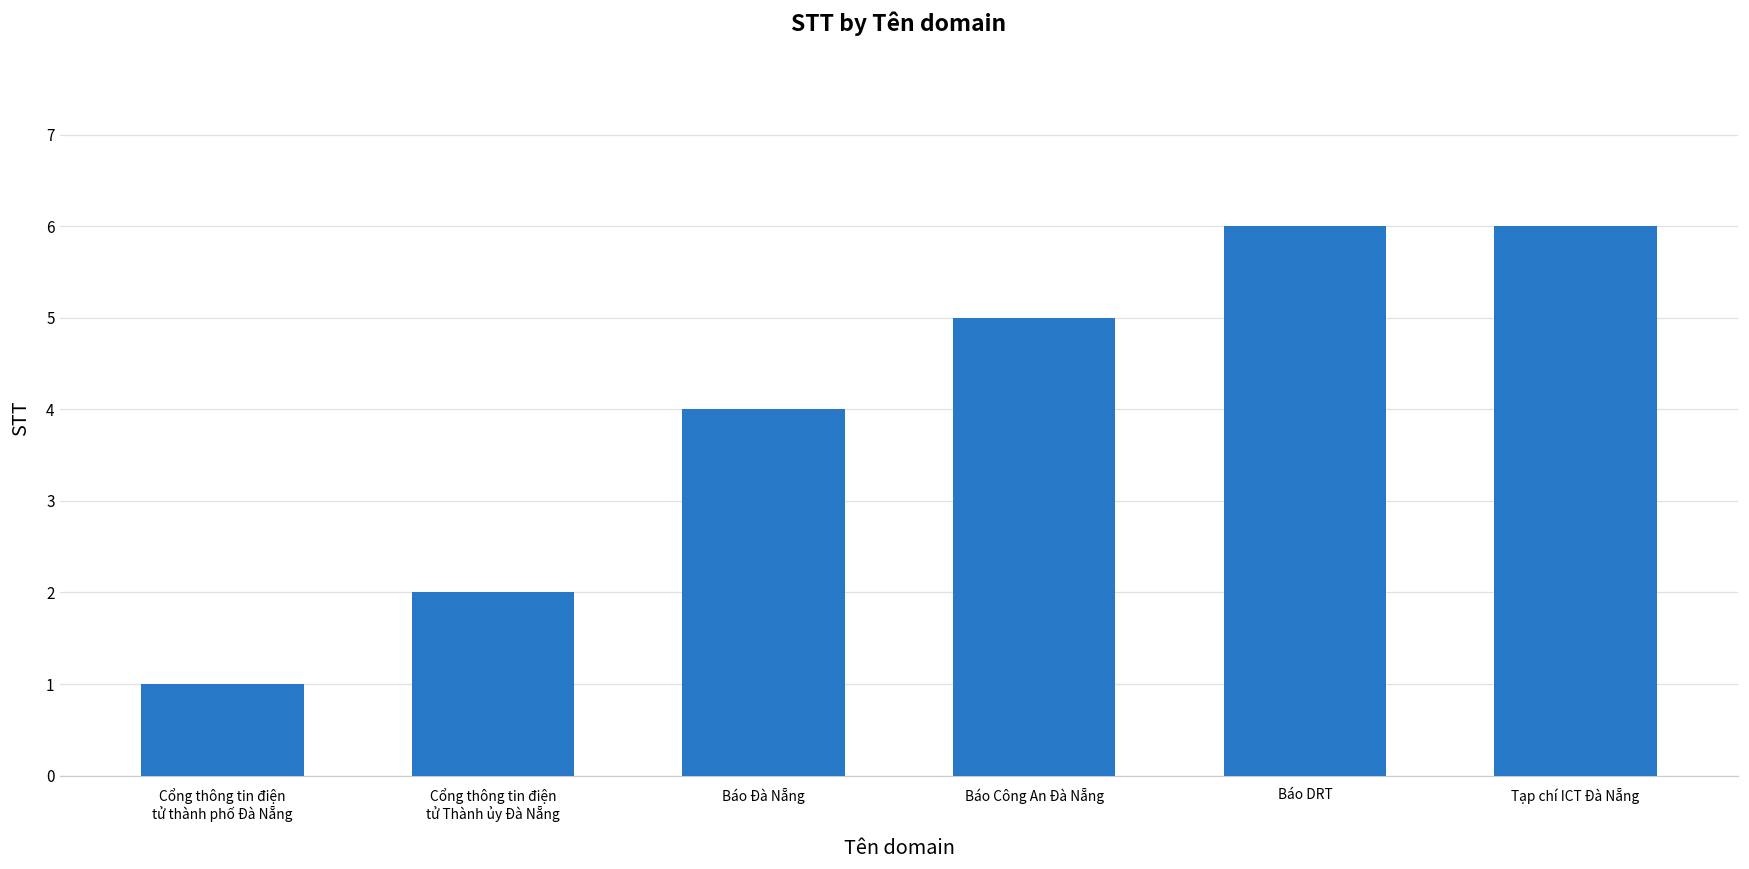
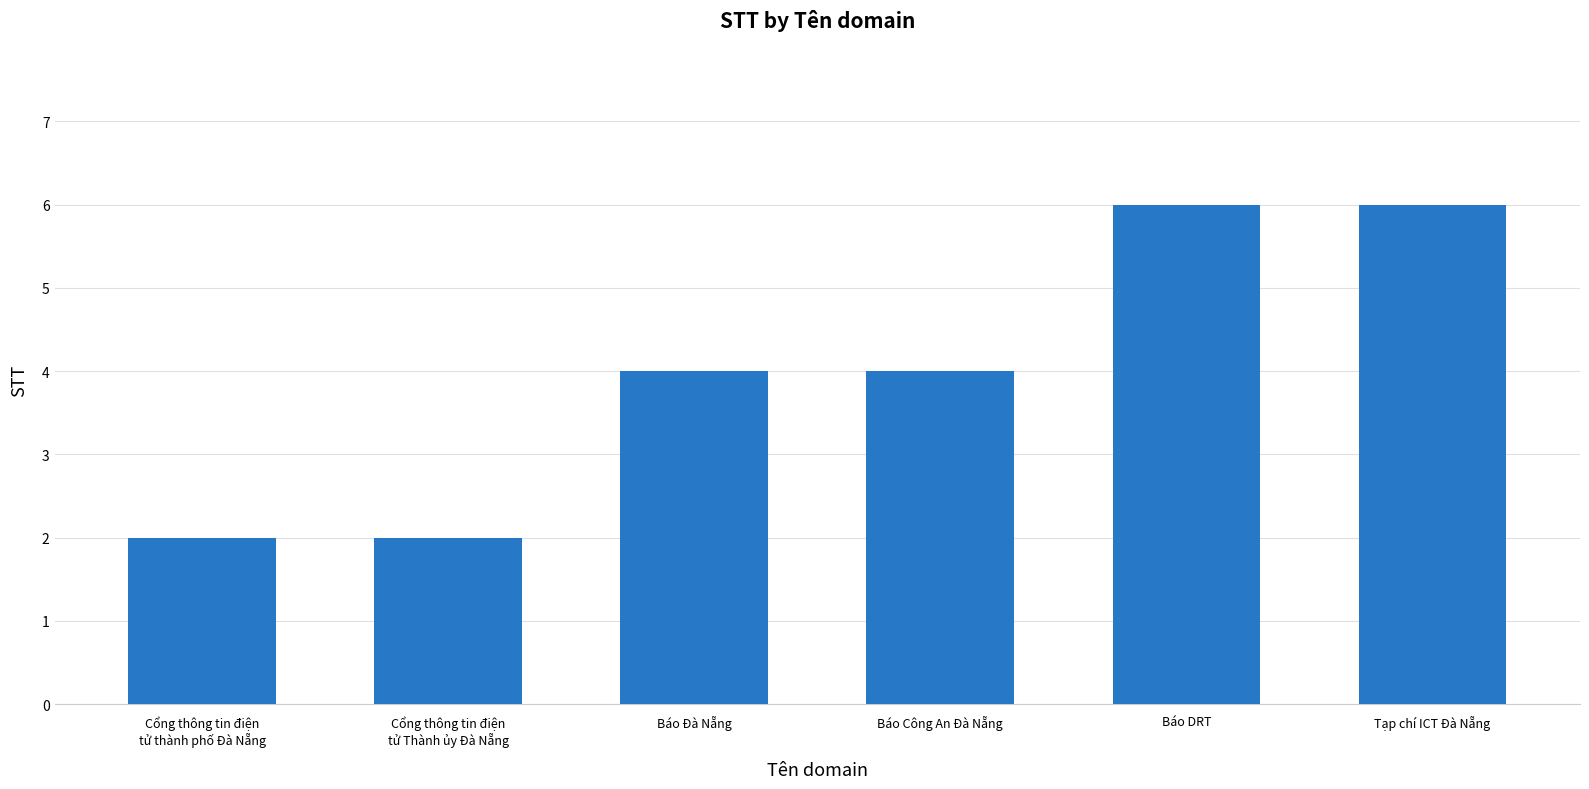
  {
-   "Cổng thông tin điện tử thành phố Đà Nẵng": 1,
+   "Cổng thông tin điện tử thành phố Đà Nẵng": 2,
    "Cổng thông tin điện tử Thành ủy Đà Nẵng": 2,
    "Báo Đà Nẵng": 4,
-   "Báo Công An Đà Nẵng": 5,
+   "Báo Công An Đà Nẵng": 4,
    "Báo DRT": 6,
    "Tạp chí ICT Đà Nẵng": 6
  }
